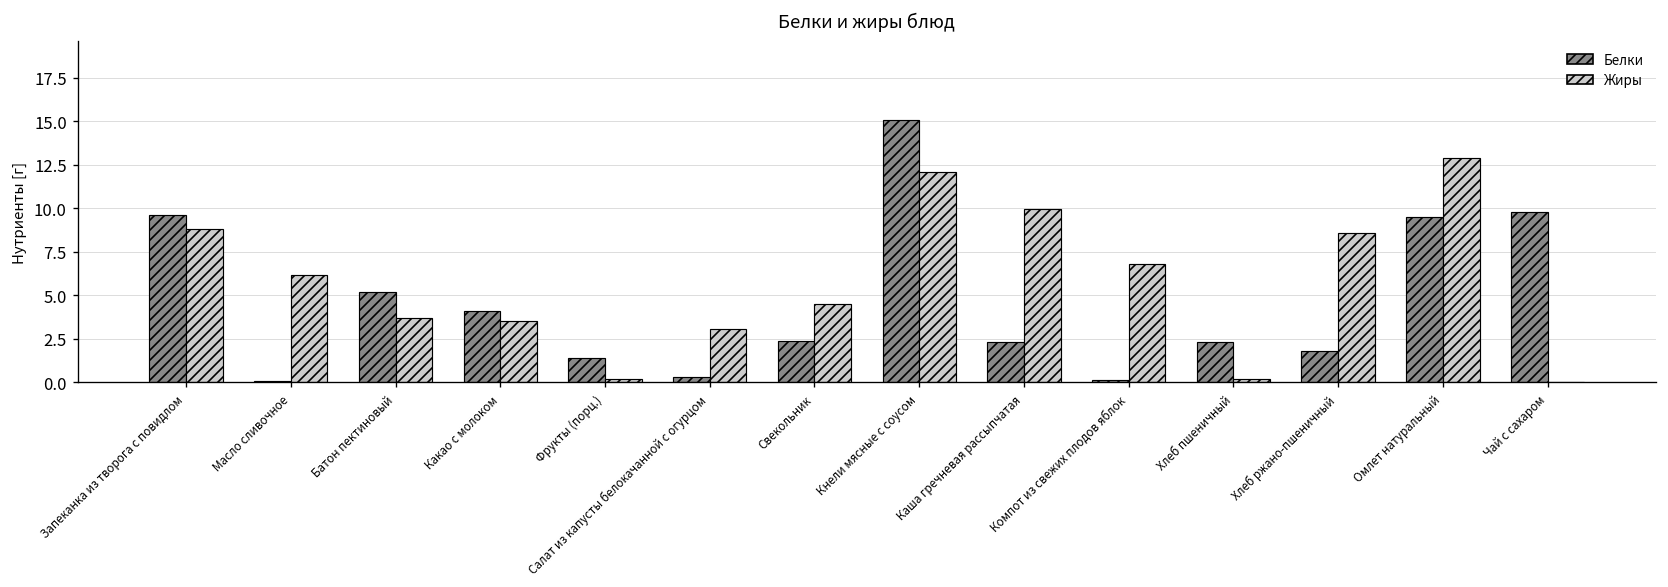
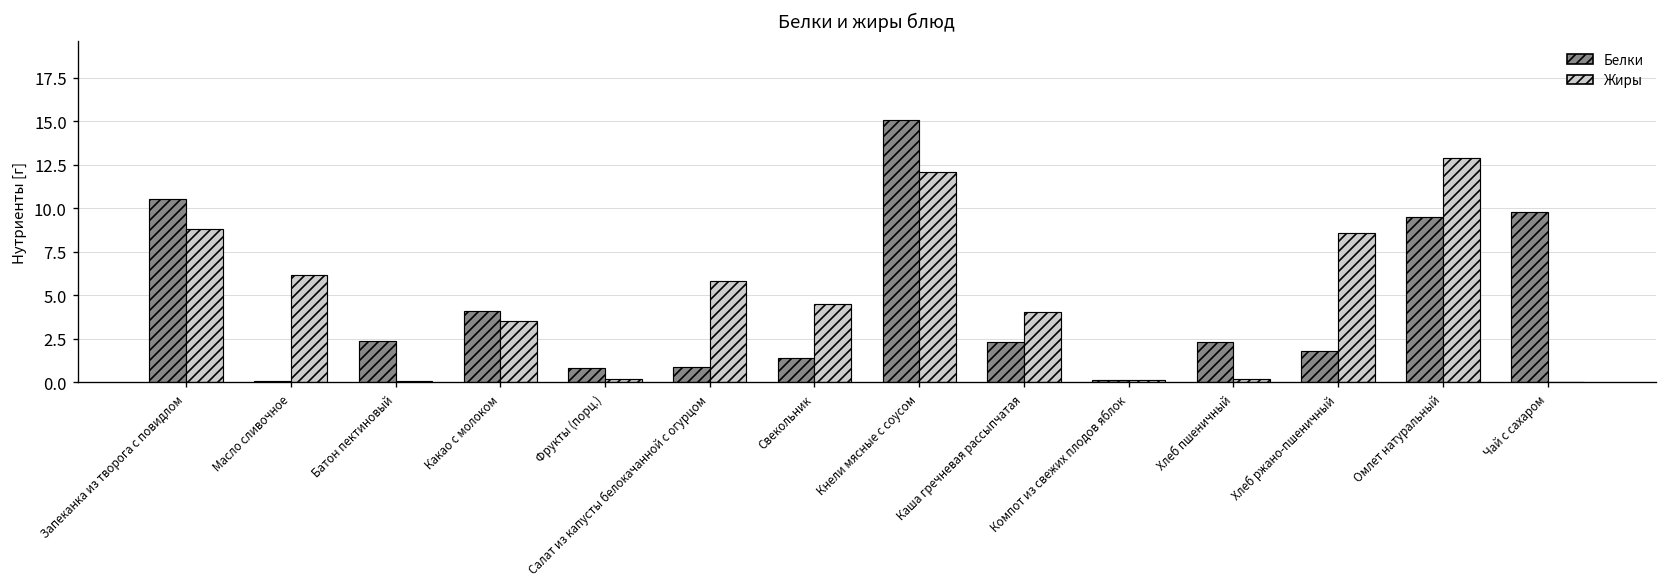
  {
    "Белки": {
-     "Запеканка из творога с повидлом": 9.6,
-     "Батон пектиновый": 5.2,
+     "Запеканка из творога с повидлом": 10.5,
+     "Батон пектиновый": 2.4,
      "Какао с молоком": 4.1,
-     "Фрукты (порц.)": 1.4,
-     "Салат из капусты белокачанной с огурцом": 0.3,
-     "Свекольник": 2.4,
+     "Фрукты (порц.)": 0.8,
+     "Салат из капусты белокачанной с огурцом": 0.9,
+     "Свекольник": 1.4,
      "Кнели мясные с соусом": 15.1,
      "Каша гречневая рассыпчатая": 2.3,
      "Хлеб пшеничный": 2.3,
      "Хлеб ржано-пшеничный": 1.8,
      "Омлет натуральный": 9.5,
      "Чай с сахаром": 9.8
    },
    "Жиры": {
      "Запеканка из творога с повидлом": 8.8,
      "Масло сливочное": 6.2,
-     "Батон пектиновый": 3.7,
+     "Батон пектиновый": 0.1,
      "Какао с молоком": 3.5,
      "Фрукты (порц.)": 0.2,
-     "Салат из капусты белокачанной с огурцом": 3.1,
+     "Салат из капусты белокачанной с огурцом": 5.8,
      "Свекольник": 4.5,
      "Кнели мясные с соусом": 12.1,
-     "Каша гречневая рассыпчатая": 10.0,
-     "Компот из свежих плодов яблок": 6.8,
+     "Каша гречневая рассыпчатая": 4.1,
+     "Компот из свежих плодов яблок": 0.2,
      "Хлеб пшеничный": 0.2,
      "Хлеб ржано-пшеничный": 8.6,
      "Омлет натуральный": 12.9
    }
  }
